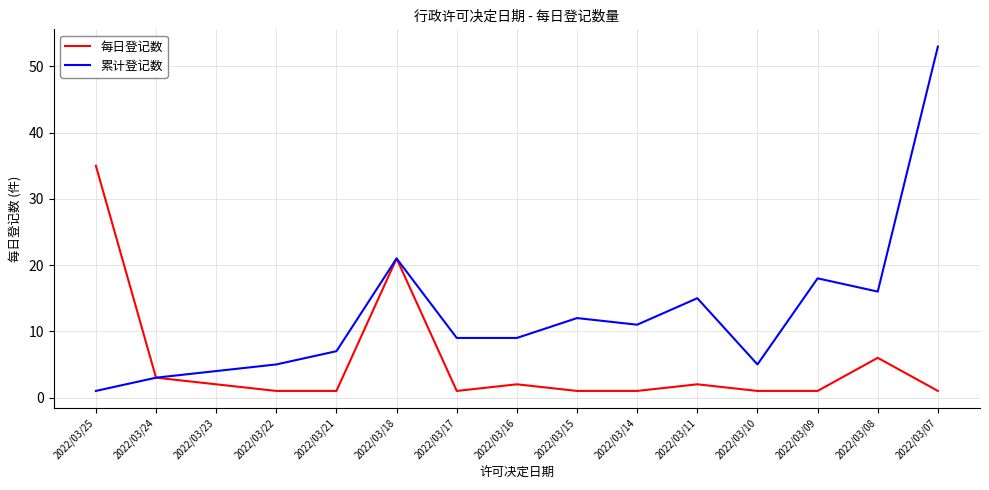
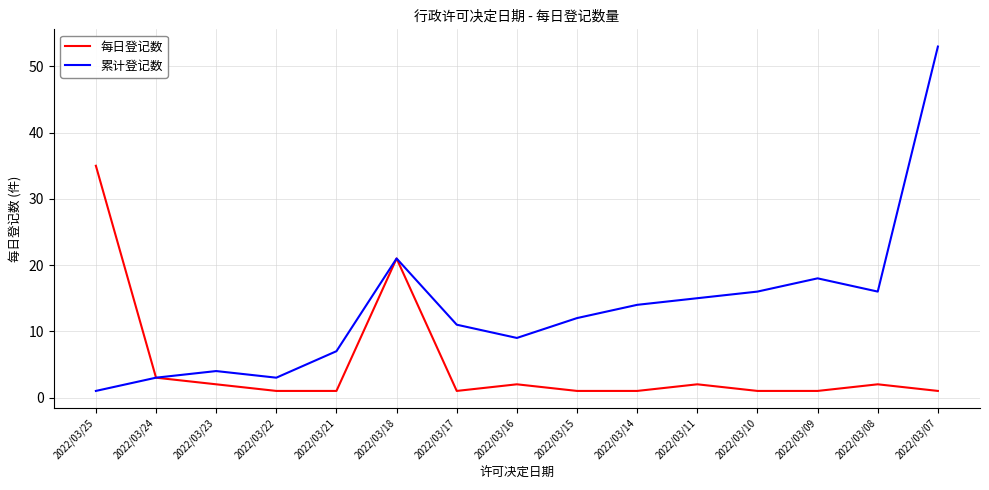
  {
    "每日登记数": {
      "2022/03/25": 35,
      "2022/03/23": 2,
      "2022/03/22": 1,
      "2022/03/21": 1,
      "2022/03/17": 1,
      "2022/03/16": 2,
      "2022/03/15": 1,
      "2022/03/14": 1,
      "2022/03/11": 2,
      "2022/03/10": 1,
      "2022/03/09": 1,
-     "2022/03/08": 6,
+     "2022/03/08": 2,
      "2022/03/07": 1
    },
    "累计登记数": {
      "2022/03/25": 1,
      "2022/03/23": 4,
-     "2022/03/22": 5,
+     "2022/03/22": 3,
      "2022/03/21": 7,
-     "2022/03/17": 9,
+     "2022/03/17": 11,
      "2022/03/16": 9,
      "2022/03/15": 12,
-     "2022/03/14": 11,
+     "2022/03/14": 14,
      "2022/03/11": 15,
-     "2022/03/10": 5,
+     "2022/03/10": 16,
      "2022/03/09": 18,
      "2022/03/08": 16,
      "2022/03/07": 53
    }
  }
